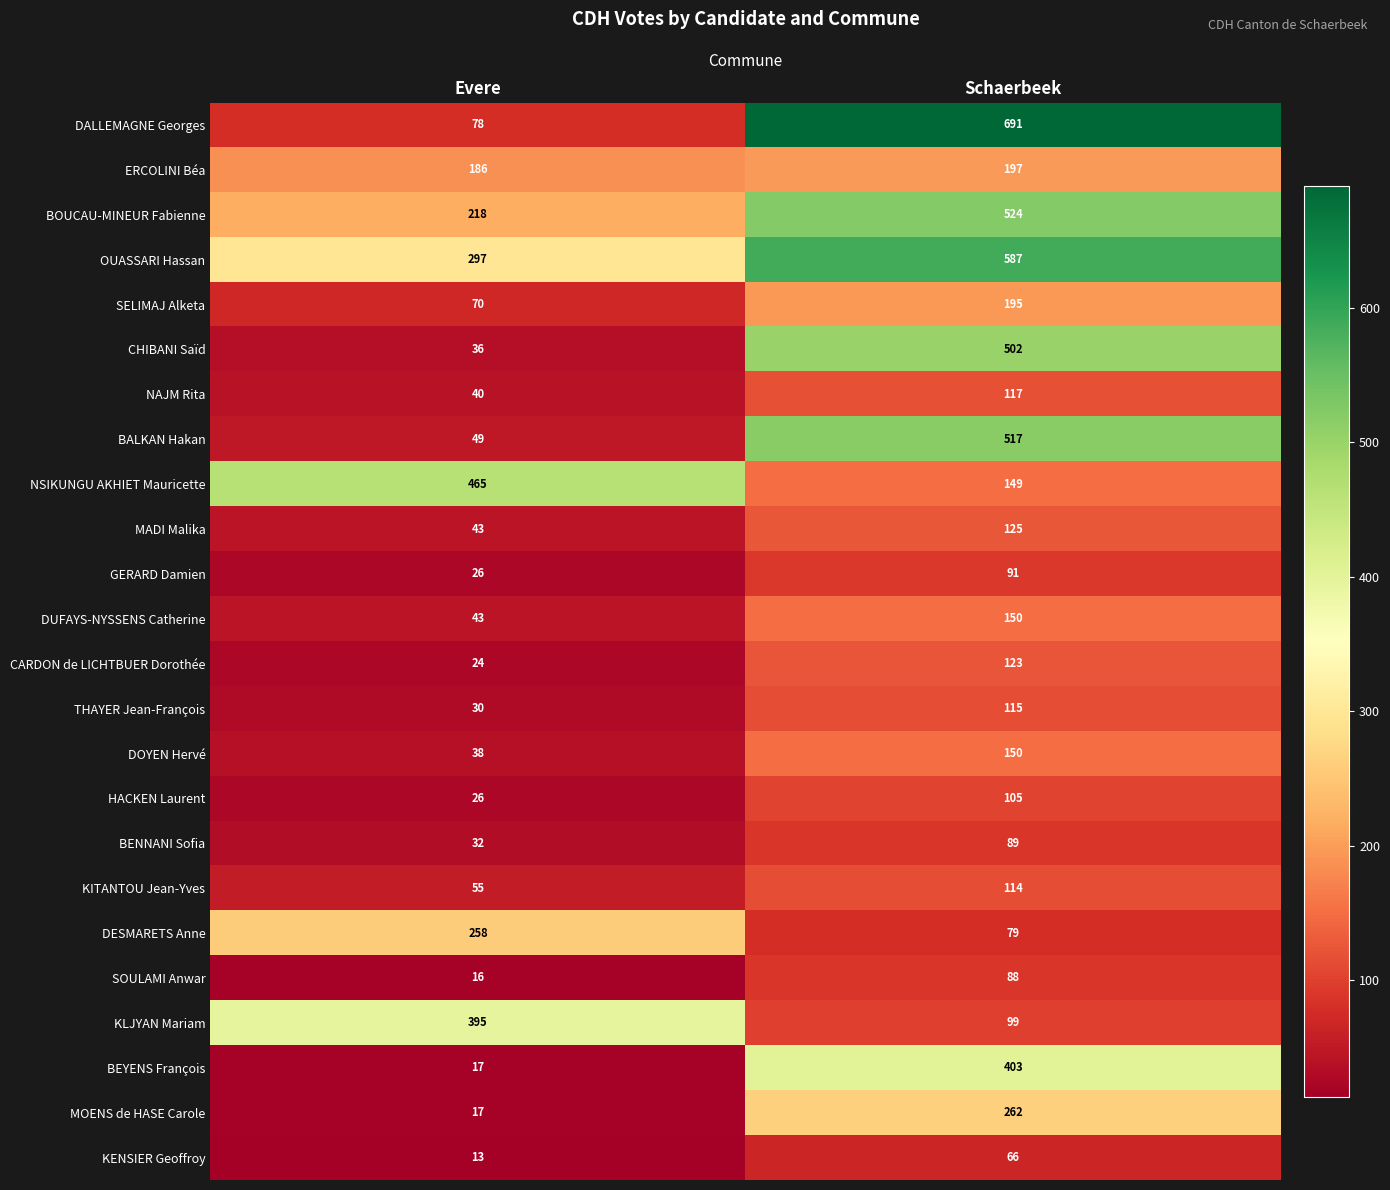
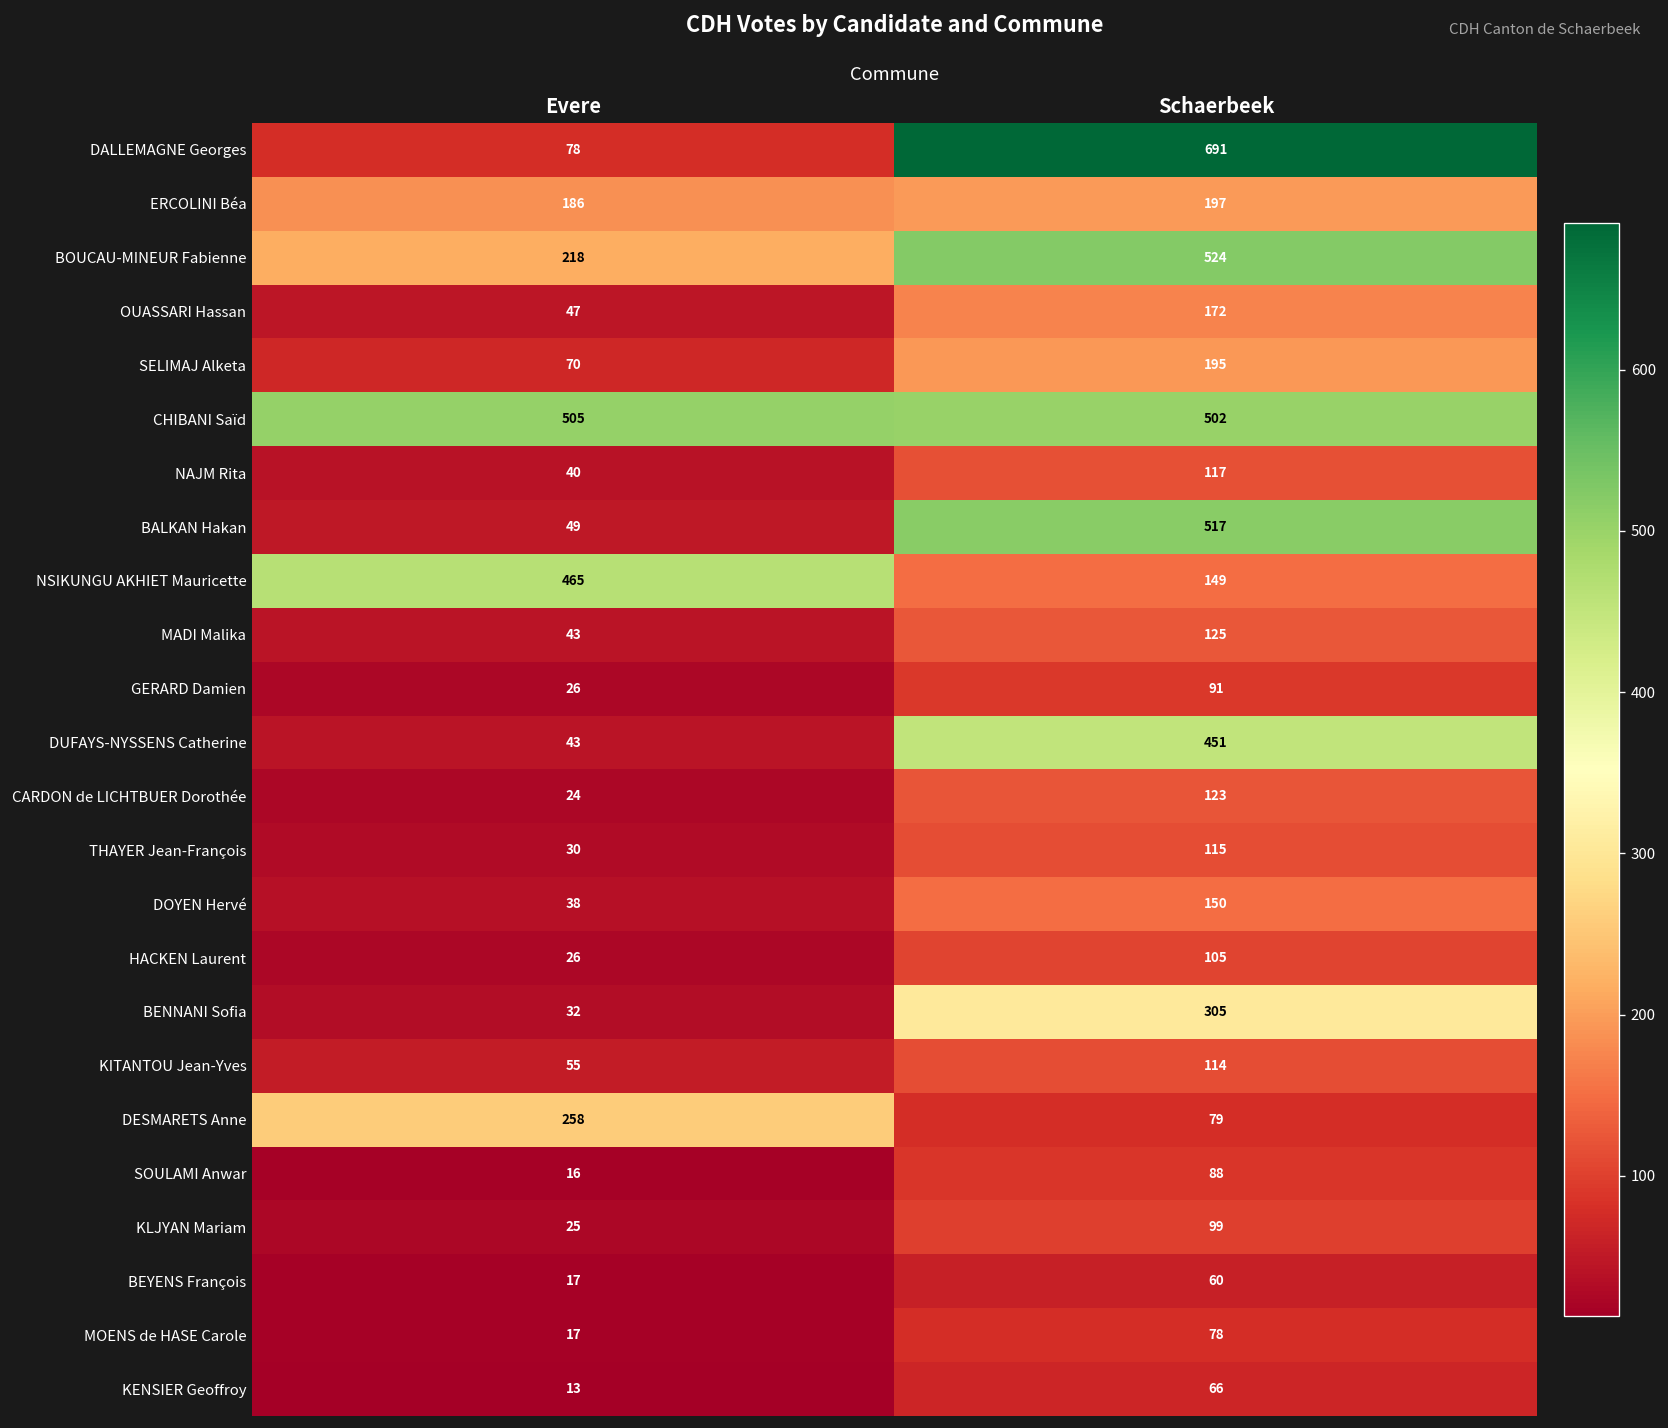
  {
    "DALLEMAGNE Georges": {
      "Evere": 78,
      "Schaerbeek": 691
    },
    "ERCOLINI Béa": {
      "Evere": 186,
      "Schaerbeek": 197
    },
    "BOUCAU-MINEUR Fabienne": {
      "Evere": 218,
      "Schaerbeek": 524
    },
    "OUASSARI Hassan": {
-     "Evere": 297,
-     "Schaerbeek": 587
+     "Evere": 47,
+     "Schaerbeek": 172
    },
    "SELIMAJ Alketa": {
      "Evere": 70,
      "Schaerbeek": 195
    },
    "CHIBANI Saïd": {
-     "Evere": 36,
+     "Evere": 505,
      "Schaerbeek": 502
    },
    "NAJM Rita": {
      "Evere": 40,
      "Schaerbeek": 117
    },
    "BALKAN Hakan": {
      "Evere": 49,
      "Schaerbeek": 517
    },
    "NSIKUNGU AKHIET Mauricette": {
      "Evere": 465,
      "Schaerbeek": 149
    },
    "MADI Malika": {
      "Evere": 43,
      "Schaerbeek": 125
    },
    "GERARD Damien": {
      "Evere": 26,
      "Schaerbeek": 91
    },
    "DUFAYS-NYSSENS Catherine": {
      "Evere": 43,
-     "Schaerbeek": 150
+     "Schaerbeek": 451
    },
    "CARDON de LICHTBUER Dorothée": {
      "Evere": 24,
      "Schaerbeek": 123
    },
    "THAYER Jean-François": {
      "Evere": 30,
      "Schaerbeek": 115
    },
    "DOYEN Hervé": {
      "Evere": 38,
      "Schaerbeek": 150
    },
    "HACKEN Laurent": {
      "Evere": 26,
      "Schaerbeek": 105
    },
    "BENNANI Sofia": {
      "Evere": 32,
-     "Schaerbeek": 89
+     "Schaerbeek": 305
    },
    "KITANTOU Jean-Yves": {
      "Evere": 55,
      "Schaerbeek": 114
    },
    "DESMARETS Anne": {
      "Evere": 258,
      "Schaerbeek": 79
    },
    "SOULAMI Anwar": {
      "Evere": 16,
      "Schaerbeek": 88
    },
    "KLJYAN Mariam": {
-     "Evere": 395,
+     "Evere": 25,
      "Schaerbeek": 99
    },
    "BEYENS François": {
      "Evere": 17,
-     "Schaerbeek": 403
+     "Schaerbeek": 60
    },
    "MOENS de HASE Carole": {
      "Evere": 17,
-     "Schaerbeek": 262
+     "Schaerbeek": 78
    },
    "KENSIER Geoffroy": {
      "Evere": 13,
      "Schaerbeek": 66
    }
  }
